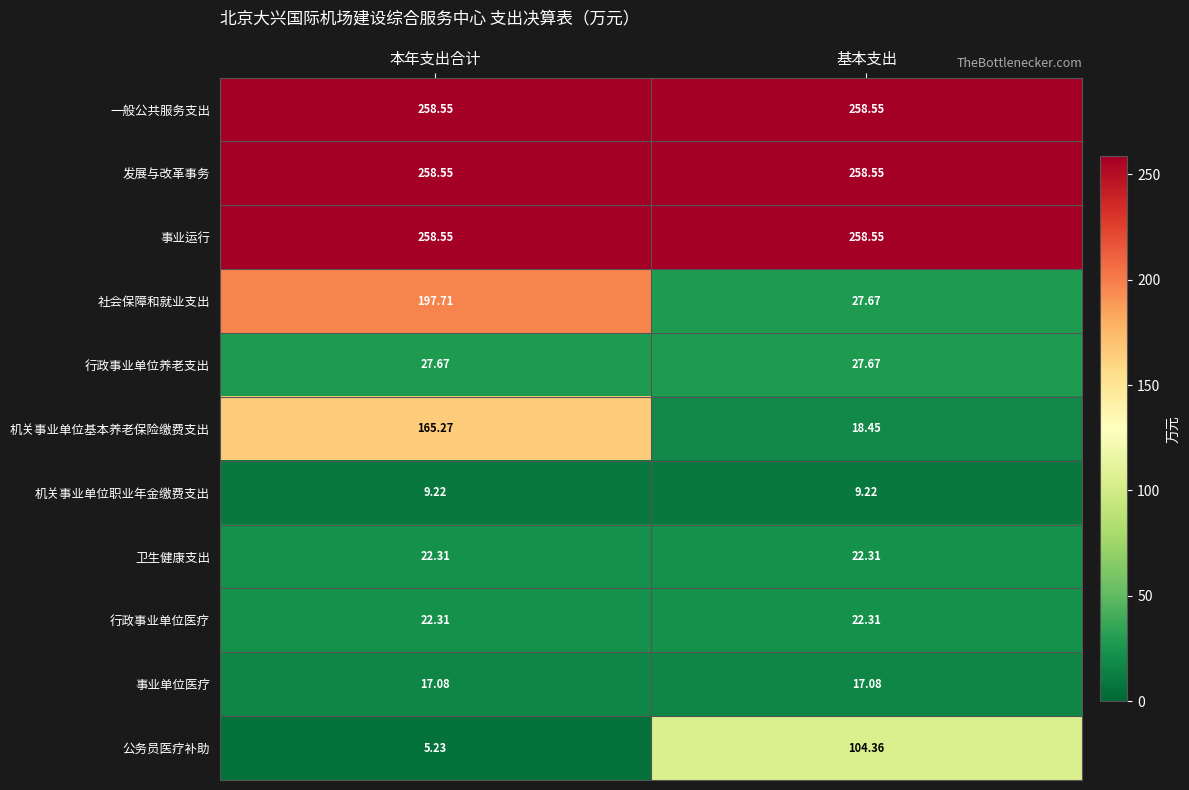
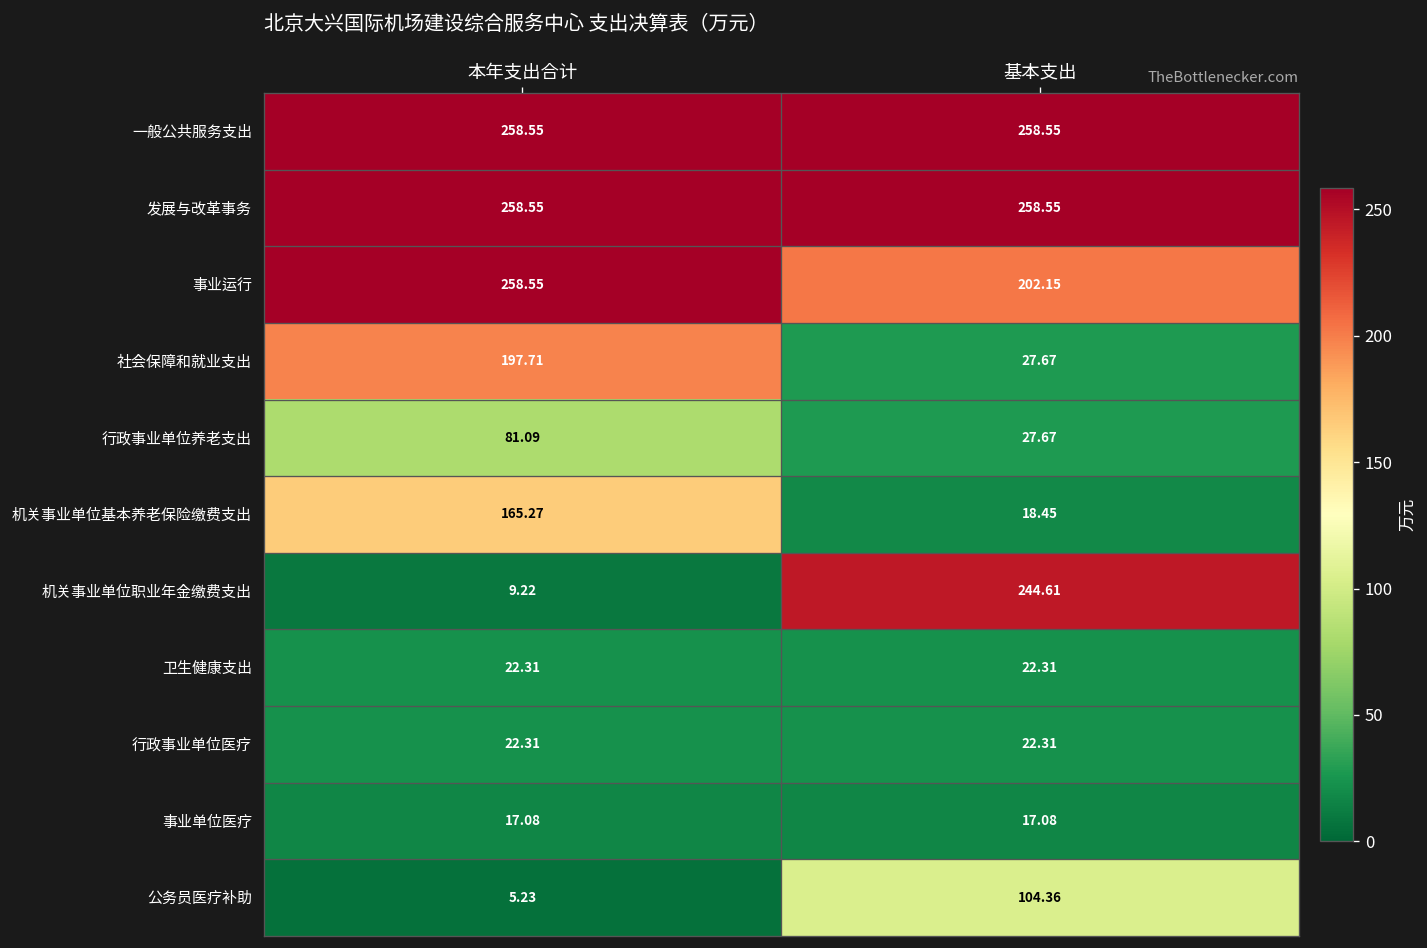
  {
    "一般公共服务支出": {
      "本年支出合计": 258.55,
      "基本支出": 258.55
    },
    "发展与改革事务": {
      "本年支出合计": 258.55,
      "基本支出": 258.55
    },
    "事业运行": {
      "本年支出合计": 258.55,
-     "基本支出": 258.55
+     "基本支出": 202.15
    },
    "社会保障和就业支出": {
      "本年支出合计": 197.71,
      "基本支出": 27.67
    },
    "行政事业单位养老支出": {
-     "本年支出合计": 27.67,
+     "本年支出合计": 81.09,
      "基本支出": 27.67
    },
    "机关事业单位基本养老保险缴费支出": {
      "本年支出合计": 165.27,
      "基本支出": 18.45
    },
    "机关事业单位职业年金缴费支出": {
      "本年支出合计": 9.22,
-     "基本支出": 9.22
+     "基本支出": 244.61
    },
    "卫生健康支出": {
      "本年支出合计": 22.31,
      "基本支出": 22.31
    },
    "行政事业单位医疗": {
      "本年支出合计": 22.31,
      "基本支出": 22.31
    },
    "事业单位医疗": {
      "本年支出合计": 17.08,
      "基本支出": 17.08
    },
    "公务员医疗补助": {
      "本年支出合计": 5.23,
      "基本支出": 104.36
    }
  }
